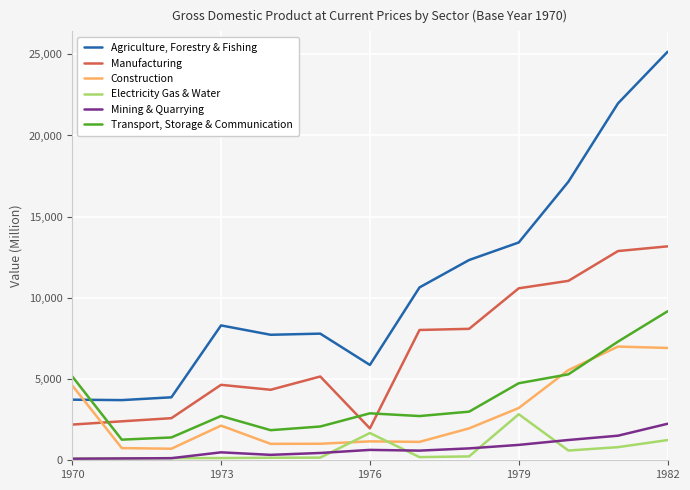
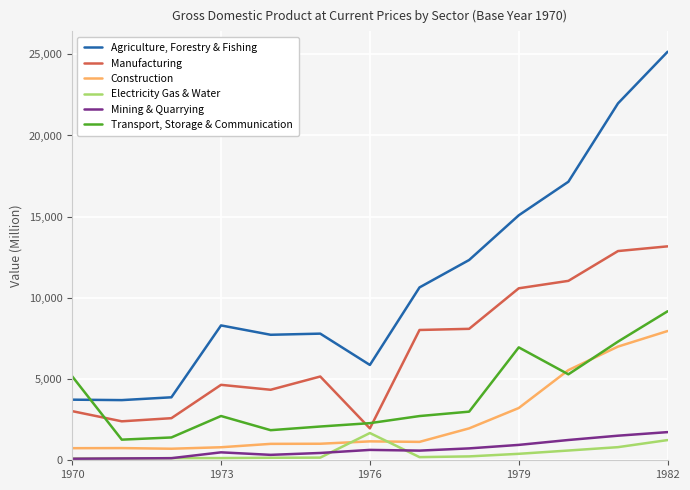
  {
    "Agriculture, Forestry & Fishing": {
      "1970": "3,700",
      "1973": "8,300",
      "1976": "5,900",
-     "1979": "13,400",
+     "1979": "15,100",
      "1982": "25,200"
    },
    "Manufacturing": {
-     "1970": "2,200",
+     "1970": "3,000",
      "1973": "4,600",
      "1976": "2,000",
      "1979": "10,600",
      "1982": "13,200"
    },
    "Construction": {
-     "1970": "4,600",
-     "1973": "2,100",
+     "1970": "700",
+     "1973": "800",
      "1976": "1,200",
      "1979": "3,200",
-     "1982": "6,900"
+     "1982": "8,000"
    },
    "Electricity Gas & Water": {
      "1973": "100",
      "1976": "1,700",
-     "1979": "2,800",
+     "1979": "400",
      "1982": "1,200"
    },
    "Mining & Quarrying": {
      "1973": "500",
      "1976": "600",
      "1979": "900",
-     "1982": "2,200"
+     "1982": "1,700"
    },
    "Transport, Storage & Communication": {
      "1970": "5,200",
      "1973": "2,700",
-     "1976": "2,900",
-     "1979": "4,700",
+     "1976": "2,300",
+     "1979": "7,000",
      "1982": "9,200"
    }
  }
